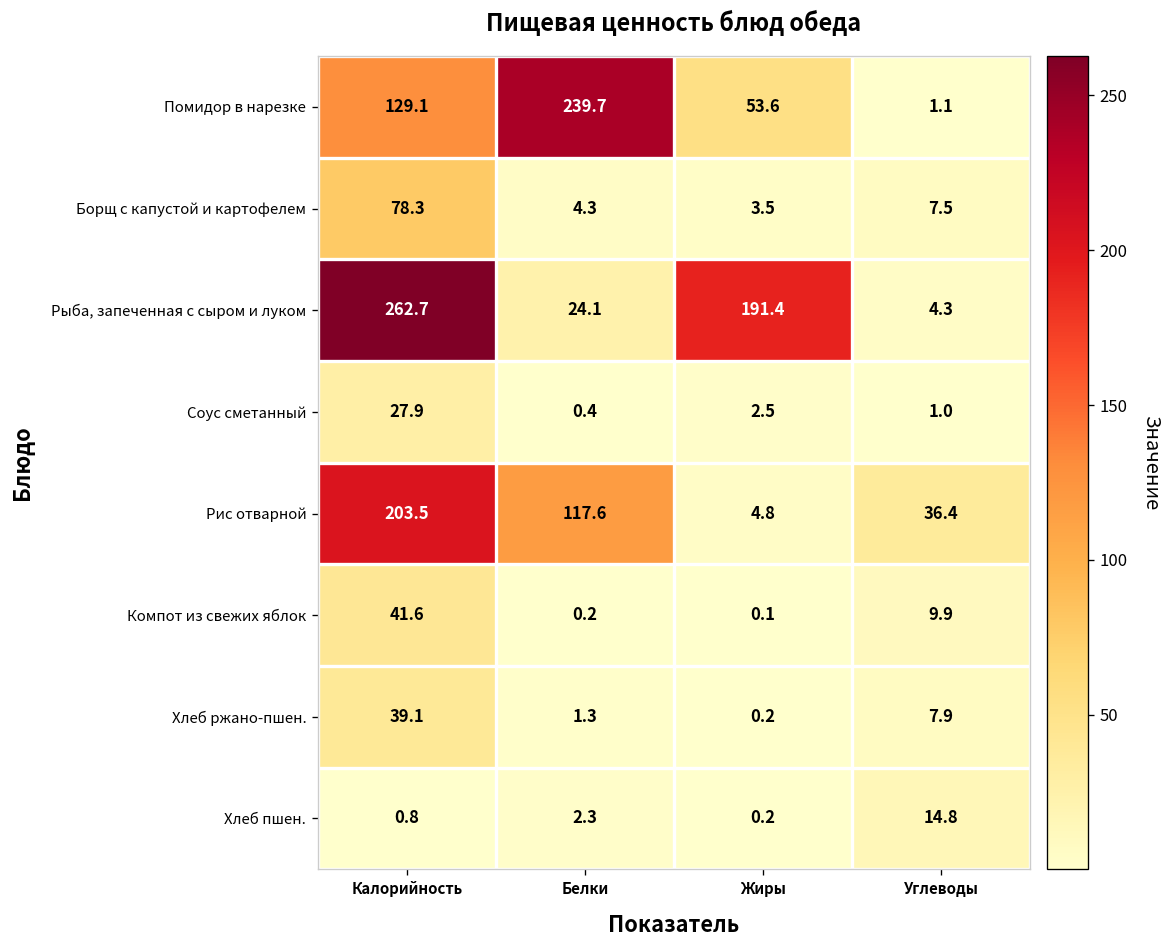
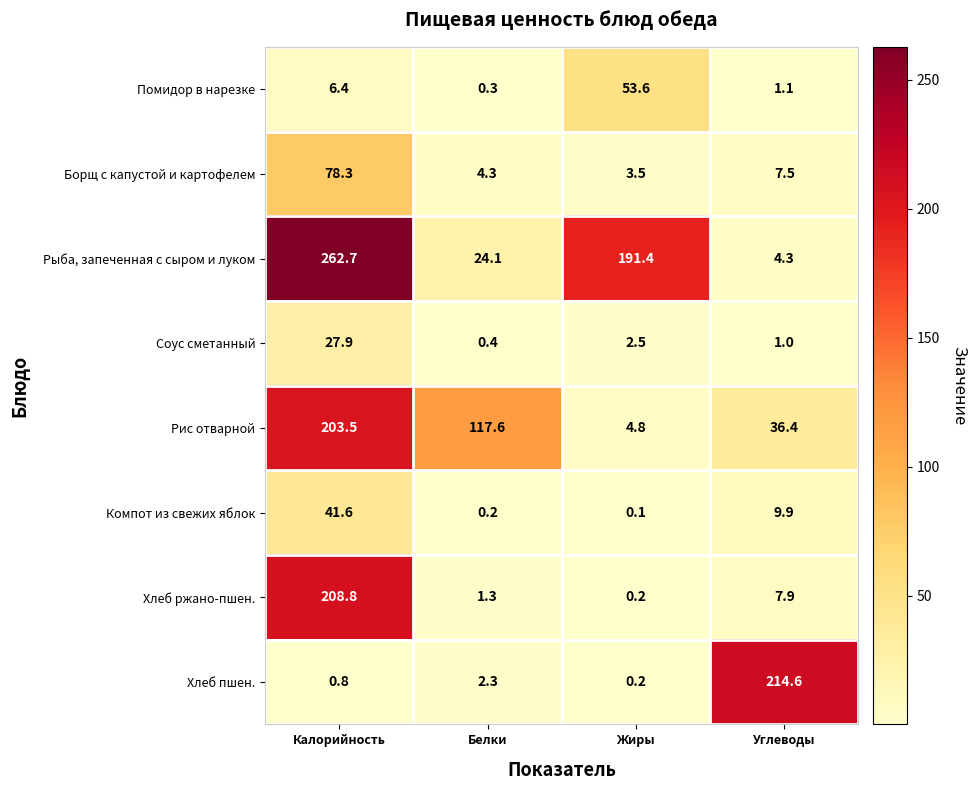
  {
    "Помидор в нарезке": {
-     "Калорийность": 129.1,
-     "Белки": 239.7
+     "Калорийность": 6.4,
+     "Белки": 0.3
    },
    "Хлеб ржано-пшен.": {
-     "Калорийность": 39.1
+     "Калорийность": 208.8
    },
    "Хлеб пшен.": {
-     "Углеводы": 14.8
+     "Углеводы": 214.6
    }
  }
